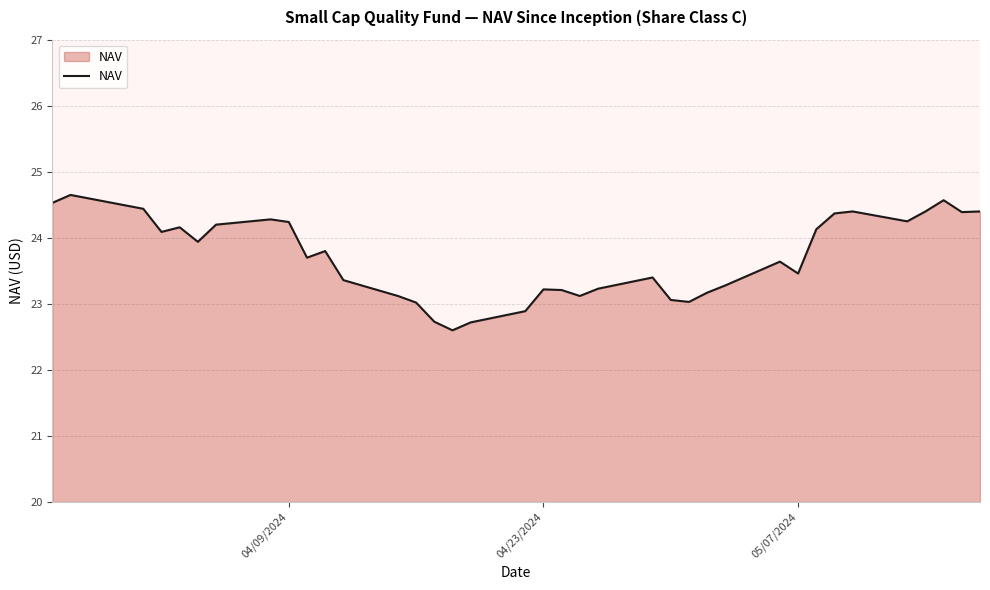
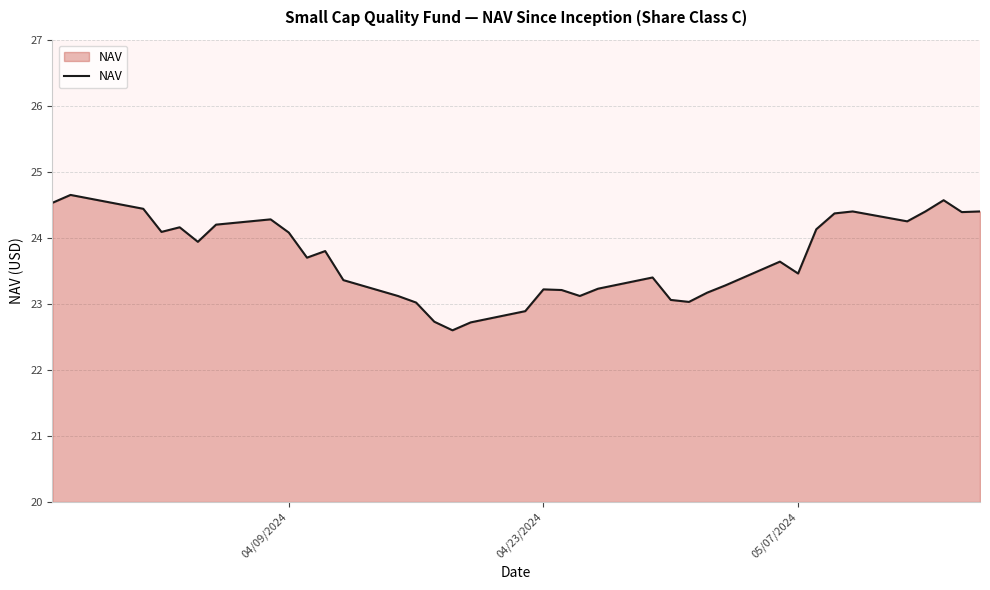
  {
-   "04/09/2024": 24.2,
+   "04/09/2024": 24.1,
    "04/23/2024": 23.2,
    "05/07/2024": 23.5
  }
